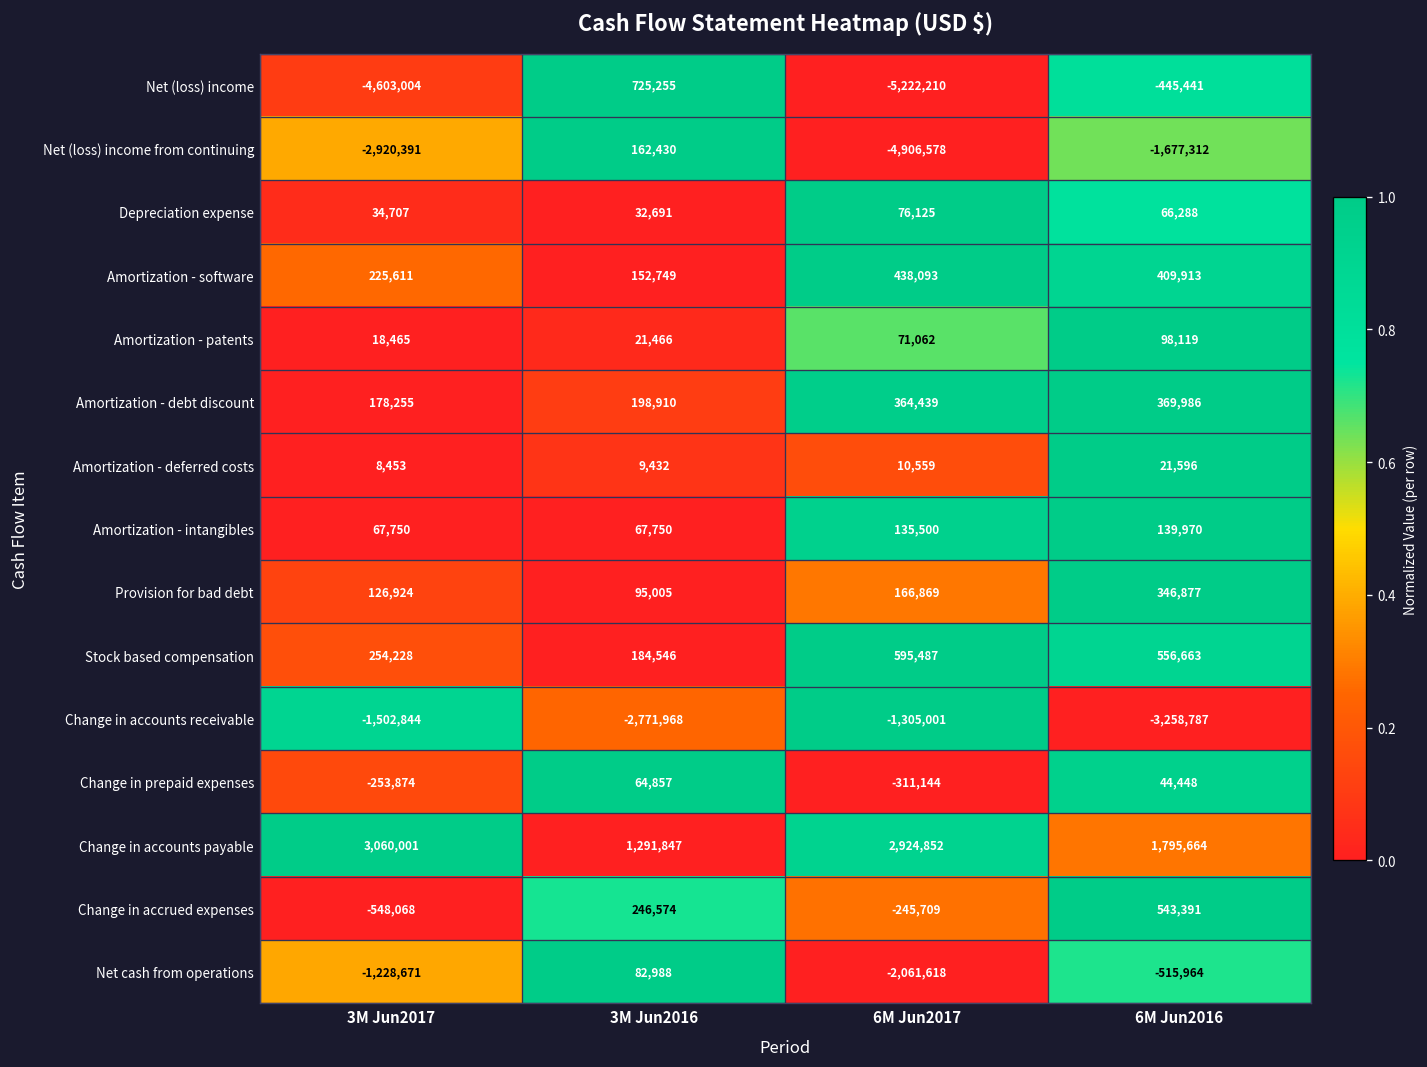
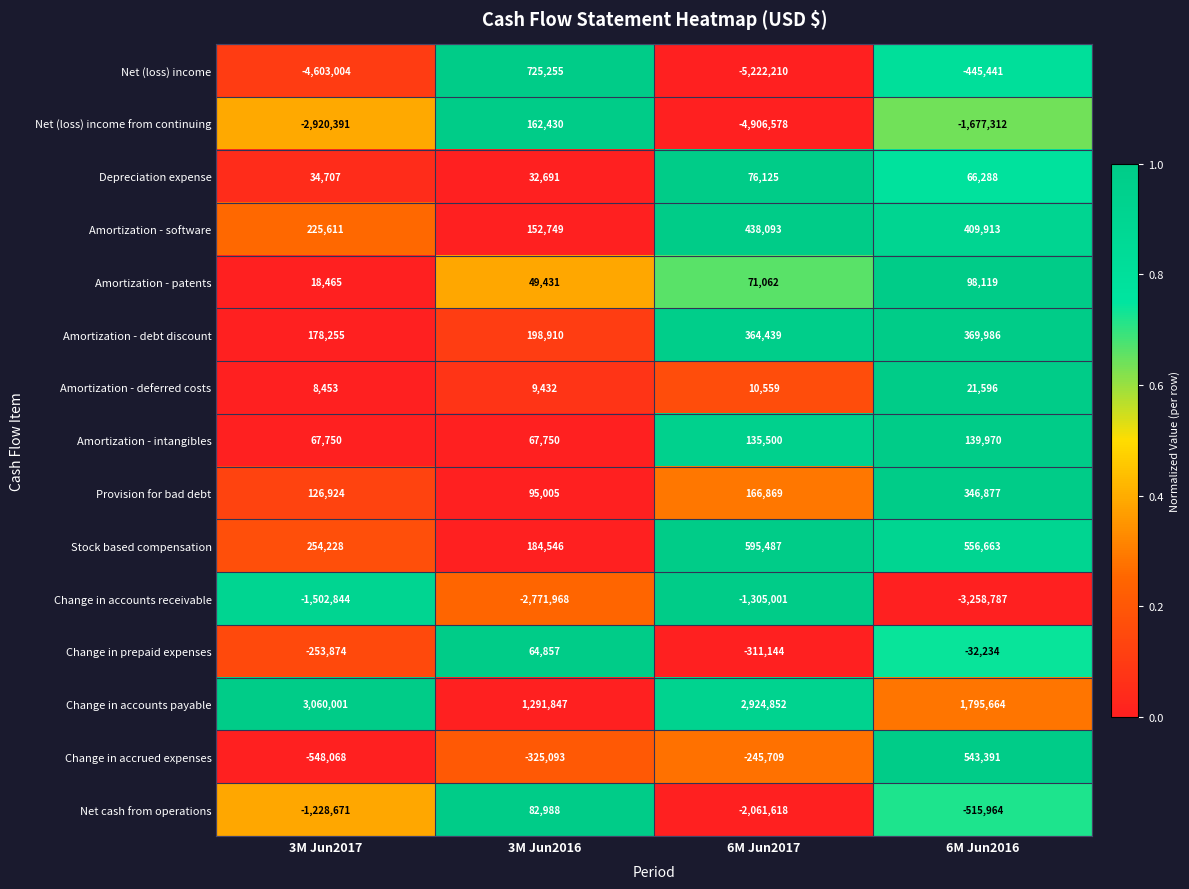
  {
    "Net (loss) income": {
      "3M Jun2017": "-4,603,004",
      "3M Jun2016": "725,255",
      "6M Jun2017": "-5,222,210",
      "6M Jun2016": "-445,441"
    },
    "Net (loss) income from continuing": {
      "3M Jun2017": "-2,920,391",
      "3M Jun2016": "162,430",
      "6M Jun2017": "-4,906,578",
      "6M Jun2016": "-1,677,312"
    },
    "Depreciation expense": {
      "3M Jun2017": "34,707",
      "3M Jun2016": "32,691",
      "6M Jun2017": "76,125",
      "6M Jun2016": "66,288"
    },
    "Amortization - software": {
      "3M Jun2017": "225,611",
      "3M Jun2016": "152,749",
      "6M Jun2017": "438,093",
      "6M Jun2016": "409,913"
    },
    "Amortization - patents": {
      "3M Jun2017": "18,465",
-     "3M Jun2016": "21,466",
+     "3M Jun2016": "49,431",
      "6M Jun2017": "71,062",
      "6M Jun2016": "98,119"
    },
    "Amortization - debt discount": {
      "3M Jun2017": "178,255",
      "3M Jun2016": "198,910",
      "6M Jun2017": "364,439",
      "6M Jun2016": "369,986"
    },
    "Amortization - deferred costs": {
      "3M Jun2017": "8,453",
      "3M Jun2016": "9,432",
      "6M Jun2017": "10,559",
      "6M Jun2016": "21,596"
    },
    "Amortization - intangibles": {
      "3M Jun2017": "67,750",
      "3M Jun2016": "67,750",
      "6M Jun2017": "135,500",
      "6M Jun2016": "139,970"
    },
    "Provision for bad debt": {
      "3M Jun2017": "126,924",
      "3M Jun2016": "95,005",
      "6M Jun2017": "166,869",
      "6M Jun2016": "346,877"
    },
    "Stock based compensation": {
      "3M Jun2017": "254,228",
      "3M Jun2016": "184,546",
      "6M Jun2017": "595,487",
      "6M Jun2016": "556,663"
    },
    "Change in accounts receivable": {
      "3M Jun2017": "-1,502,844",
      "3M Jun2016": "-2,771,968",
      "6M Jun2017": "-1,305,001",
      "6M Jun2016": "-3,258,787"
    },
    "Change in prepaid expenses": {
      "3M Jun2017": "-253,874",
      "3M Jun2016": "64,857",
      "6M Jun2017": "-311,144",
-     "6M Jun2016": "44,448"
+     "6M Jun2016": "-32,234"
    },
    "Change in accounts payable": {
      "3M Jun2017": "3,060,001",
      "3M Jun2016": "1,291,847",
      "6M Jun2017": "2,924,852",
      "6M Jun2016": "1,795,664"
    },
    "Change in accrued expenses": {
      "3M Jun2017": "-548,068",
-     "3M Jun2016": "246,574",
+     "3M Jun2016": "-325,093",
      "6M Jun2017": "-245,709",
      "6M Jun2016": "543,391"
    },
    "Net cash from operations": {
      "3M Jun2017": "-1,228,671",
      "3M Jun2016": "82,988",
      "6M Jun2017": "-2,061,618",
      "6M Jun2016": "-515,964"
    }
  }
